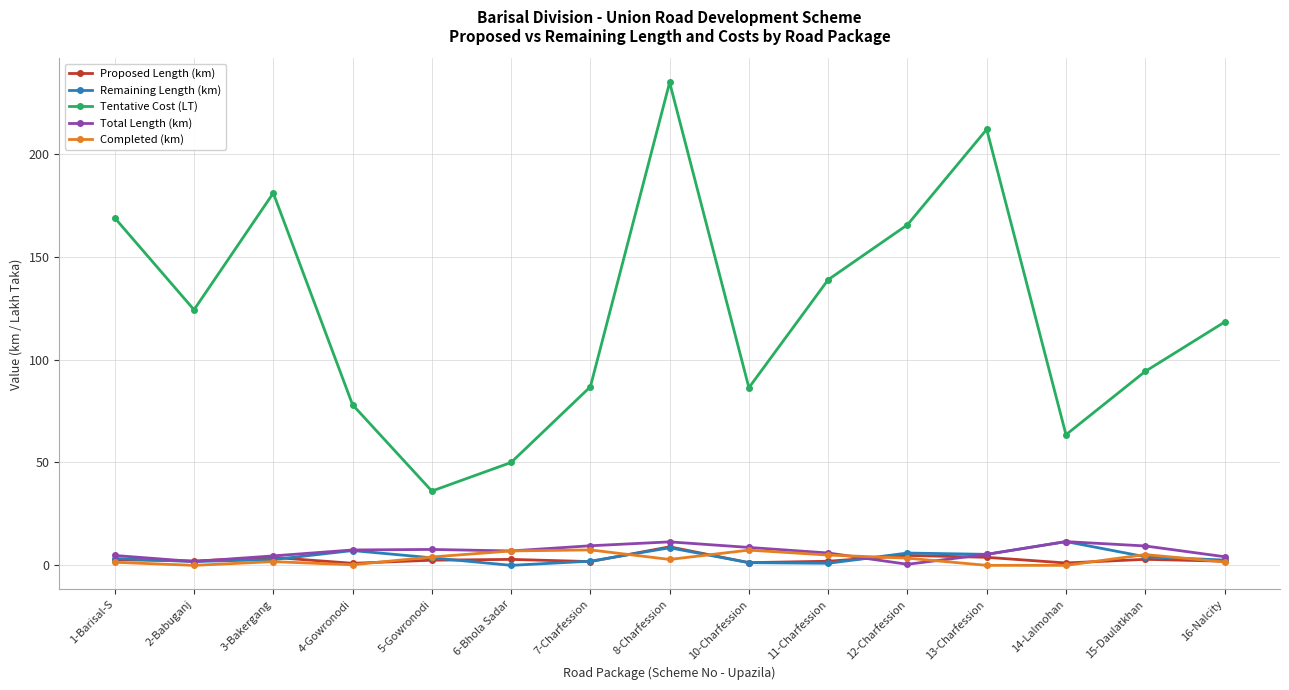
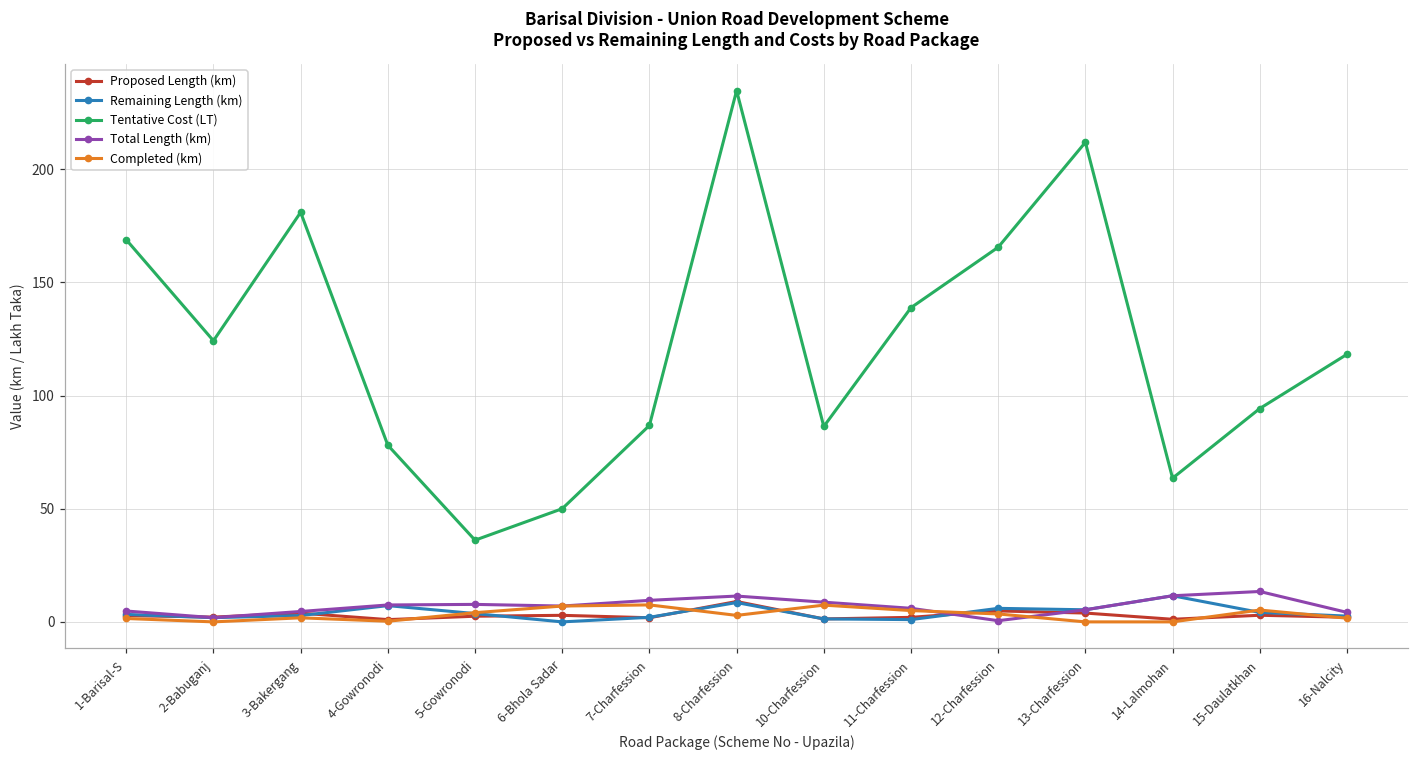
  {
    "Proposed Length (km)": {
      "6-Bhola Sadar": 3,
      "13-Charfession": 4,
      "15-Daulatkhan": 3
    },
    "Remaining Length (km)": {
      "6-Bhola Sadar": 0
    },
    "Tentative Cost (LT)": {
      "1-Barisal-S": 169,
      "2-Babuganj": 124,
      "3-Bakergang": 181,
      "4-Gowronodi": 78,
      "5-Gowronodi": 36,
      "6-Bhola Sadar": 50,
      "7-Charfession": 87,
      "8-Charfession": 235,
      "10-Charfession": 86,
      "11-Charfession": 139,
      "12-Charfession": 166,
      "13-Charfession": 212,
      "14-Lalmohan": 63,
      "15-Daulatkhan": 94,
      "16-Nalcity": 118
    },
    "Total Length (km)": {
      "1-Barisal-S": 5,
      "5-Gowronodi": 8,
      "7-Charfession": 10,
      "8-Charfession": 11,
      "10-Charfession": 9,
      "12-Charfession": 1,
-     "15-Daulatkhan": 9,
+     "15-Daulatkhan": 13,
      "16-Nalcity": 4
    },
    "Completed (km)": {
      "1-Barisal-S": 2,
      "2-Babuganj": 0,
      "7-Charfession": 8,
      "8-Charfession": 3,
      "10-Charfession": 7,
      "12-Charfession": 4,
      "13-Charfession": 0
    }
  }
